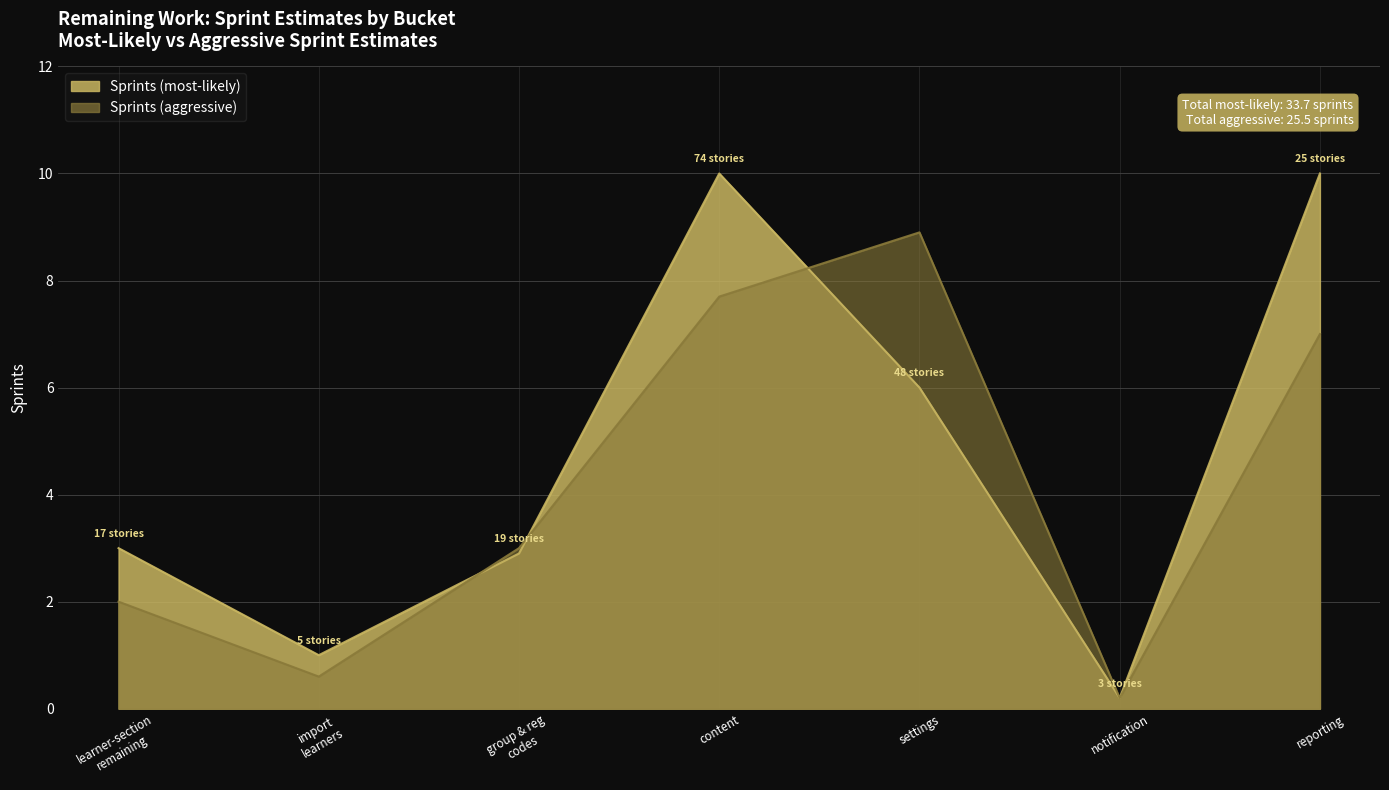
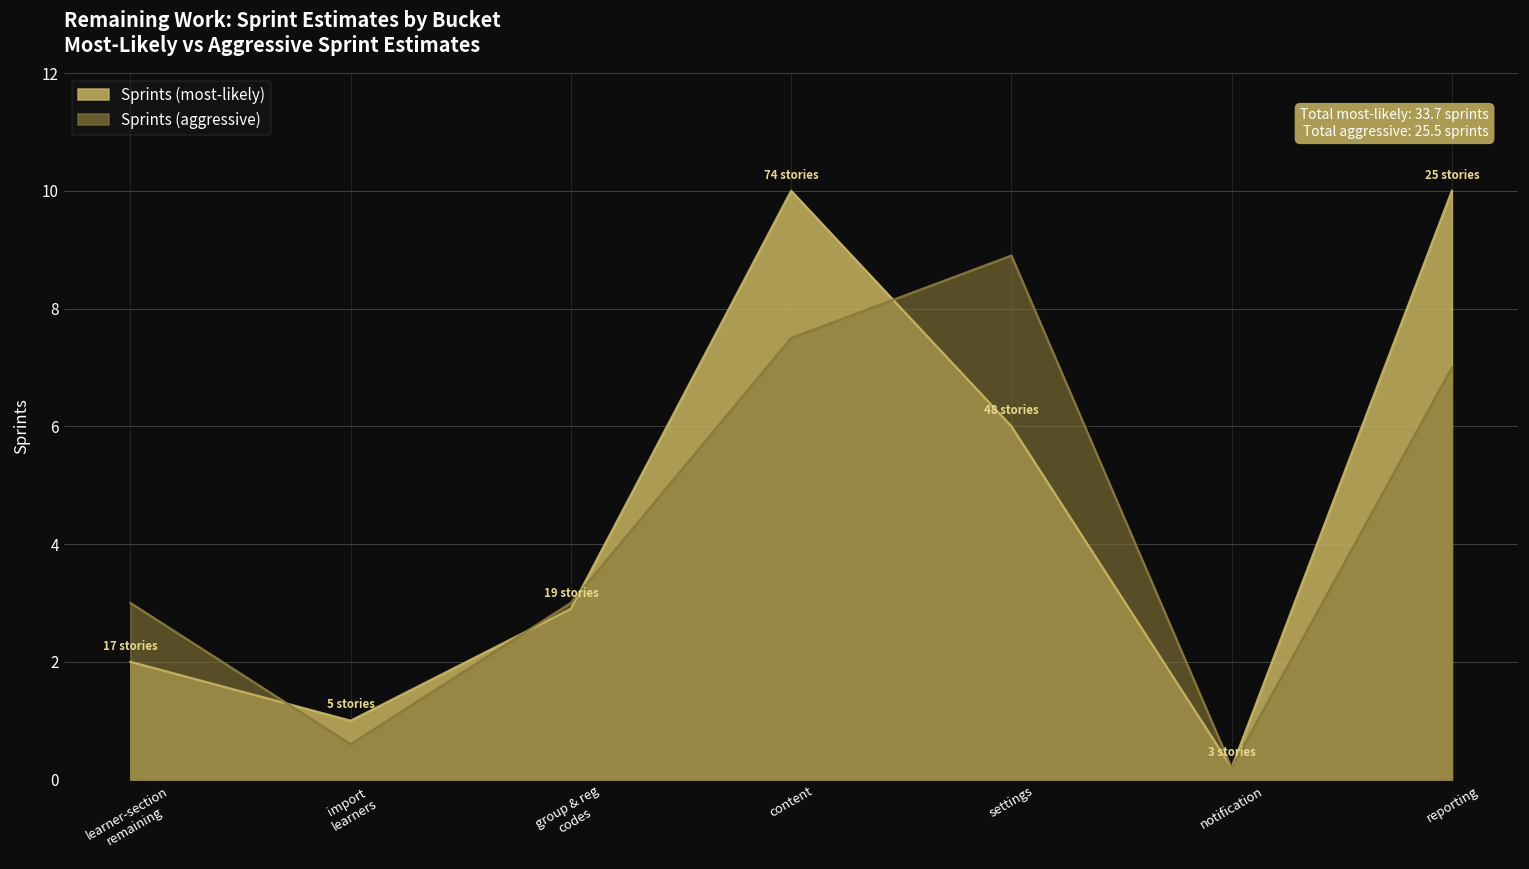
  {
    "Sprints (most-likely)": {
-     "learner-section remaining": 3,
+     "learner-section remaining": 2,
      "group & reg codes": 2.9
    },
    "Sprints (aggressive)": {
-     "learner-section remaining": 2,
+     "learner-section remaining": 3,
      "import learners": 0.6,
-     "content": 7.7,
+     "content": 7.5,
      "settings": 8.9,
      "reporting": 7.0
    }
  }
